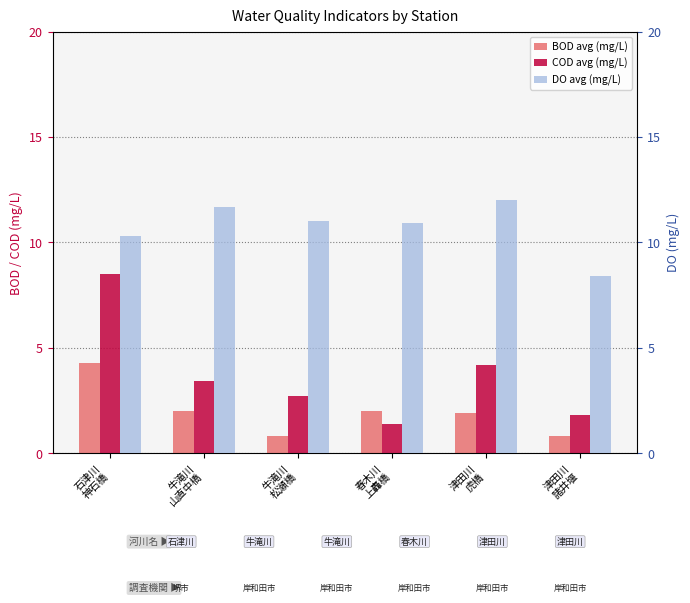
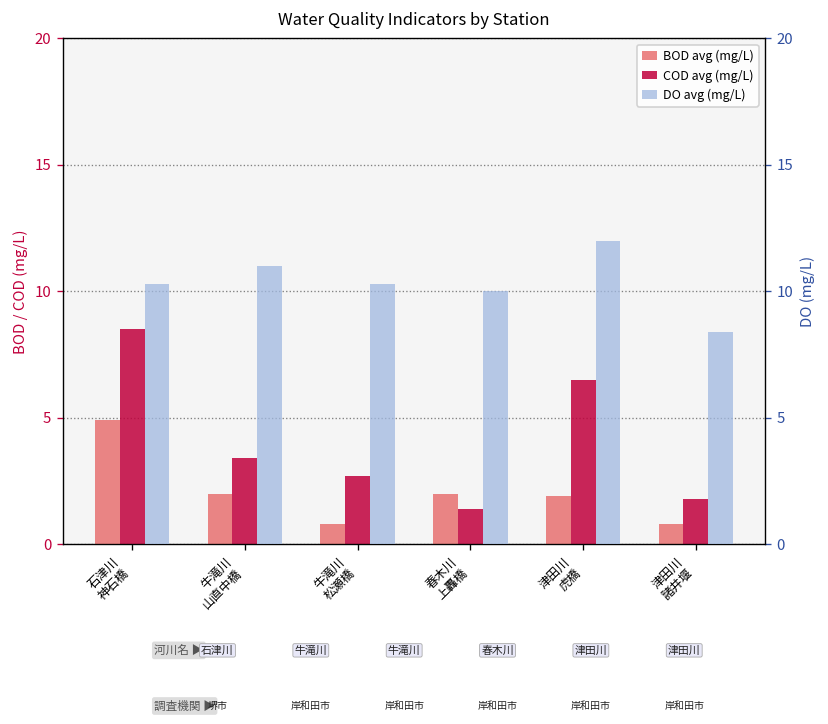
  {
    "BOD avg (mg/L)": {
-     "石津川 神石橋": 4.3,
+     "石津川 神石橋": 4.9,
      "牛滝川 山直中橋": 2.0,
      "牛滝川 松瀬橋": 0.8,
      "春木川 上轟橋": 2.0,
      "津田川 虎橋": 1.9,
      "津田川 諸井堰": 0.8
    },
    "COD avg (mg/L)": {
      "石津川 神石橋": 8.5,
      "牛滝川 山直中橋": 3.4,
      "牛滝川 松瀬橋": 2.7,
      "春木川 上轟橋": 1.4,
-     "津田川 虎橋": 4.2,
+     "津田川 虎橋": 6.5,
      "津田川 諸井堰": 1.8
    },
    "DO avg (mg/L)": {
      "石津川 神石橋": 10.3,
-     "牛滝川 山直中橋": 11.7,
-     "牛滝川 松瀬橋": 11.0,
-     "春木川 上轟橋": 10.9,
+     "牛滝川 山直中橋": 11.0,
+     "牛滝川 松瀬橋": 10.3,
+     "春木川 上轟橋": 10.0,
      "津田川 虎橋": 12.0,
      "津田川 諸井堰": 8.4
    }
  }
